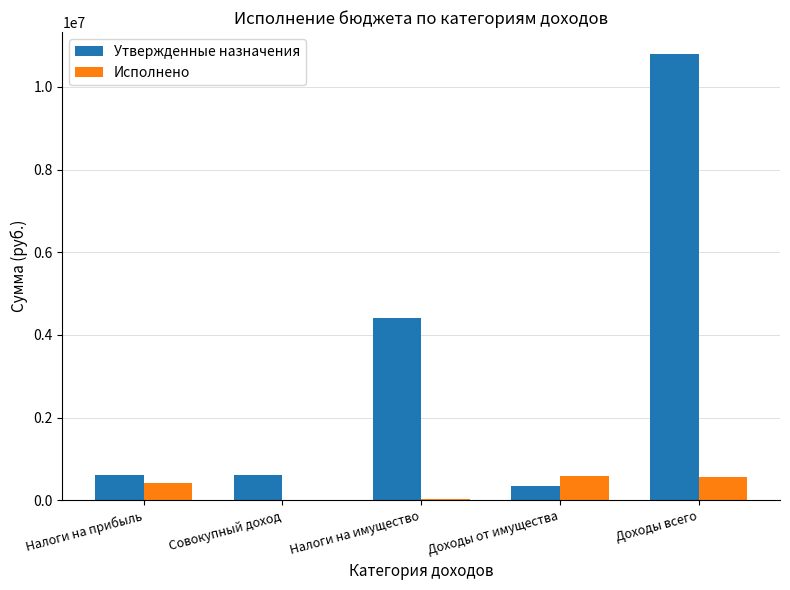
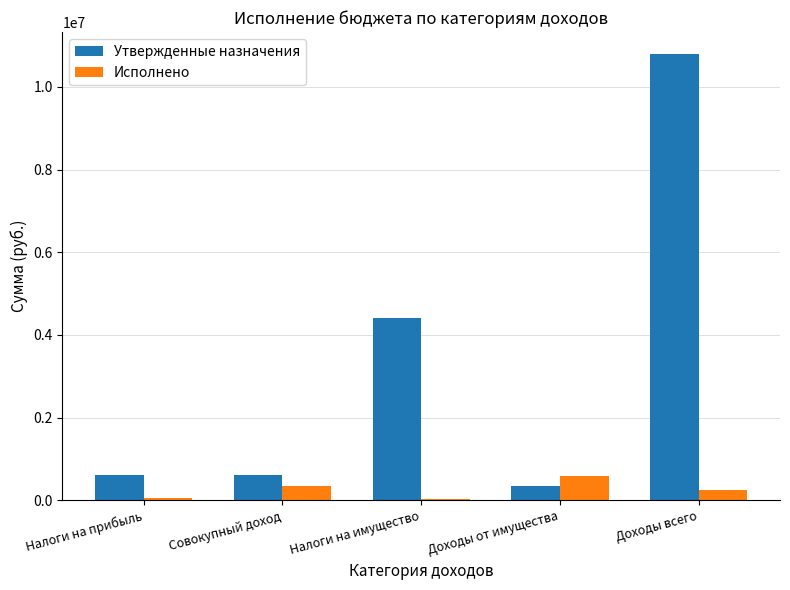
  {
    "Утвержденные назначения": {
      "Налоги на прибыль": 600000,
      "Совокупный доход": 600000,
      "Налоги на имущество": 4400000,
      "Доходы от имущества": 400000,
      "Доходы всего": 10800000
    },
    "Исполнено": {
-     "Налоги на прибыль": 400000,
-     "Совокупный доход": 0,
+     "Налоги на прибыль": 100000,
+     "Совокупный доход": 400000,
      "Доходы от имущества": 600000,
-     "Доходы всего": 600000
+     "Доходы всего": 300000
    }
  }
